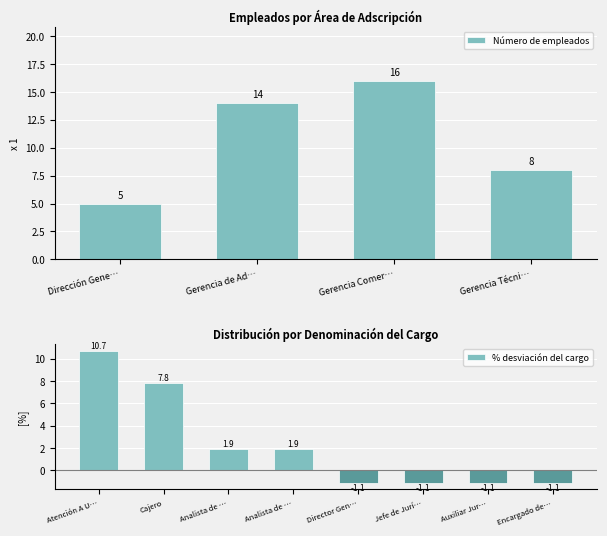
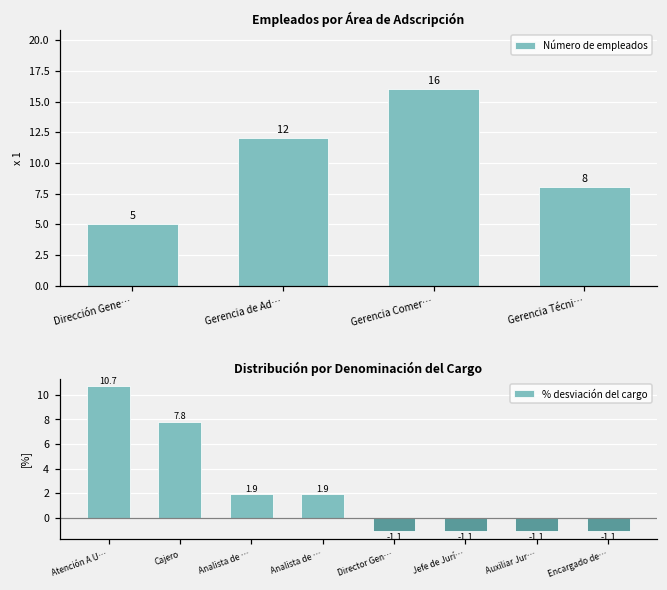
  {
    "Empleados por Área de Adscripción": {
      "Dirección Gene…": 5,
-     "Gerencia de Ad…": 14,
+     "Gerencia de Ad…": 12,
      "Gerencia Comer…": 16,
      "Gerencia Técni…": 8
    },
    "Distribución por Denominación del Cargo": {
      "Atención A U…": 10.7,
      "Cajero": 7.8,
      "Director Gen…": -1.1,
      "Jefe de Jurí…": -1.1,
      "Auxiliar Jur…": -1.1,
      "Encargado de…": -1.1
    }
  }
